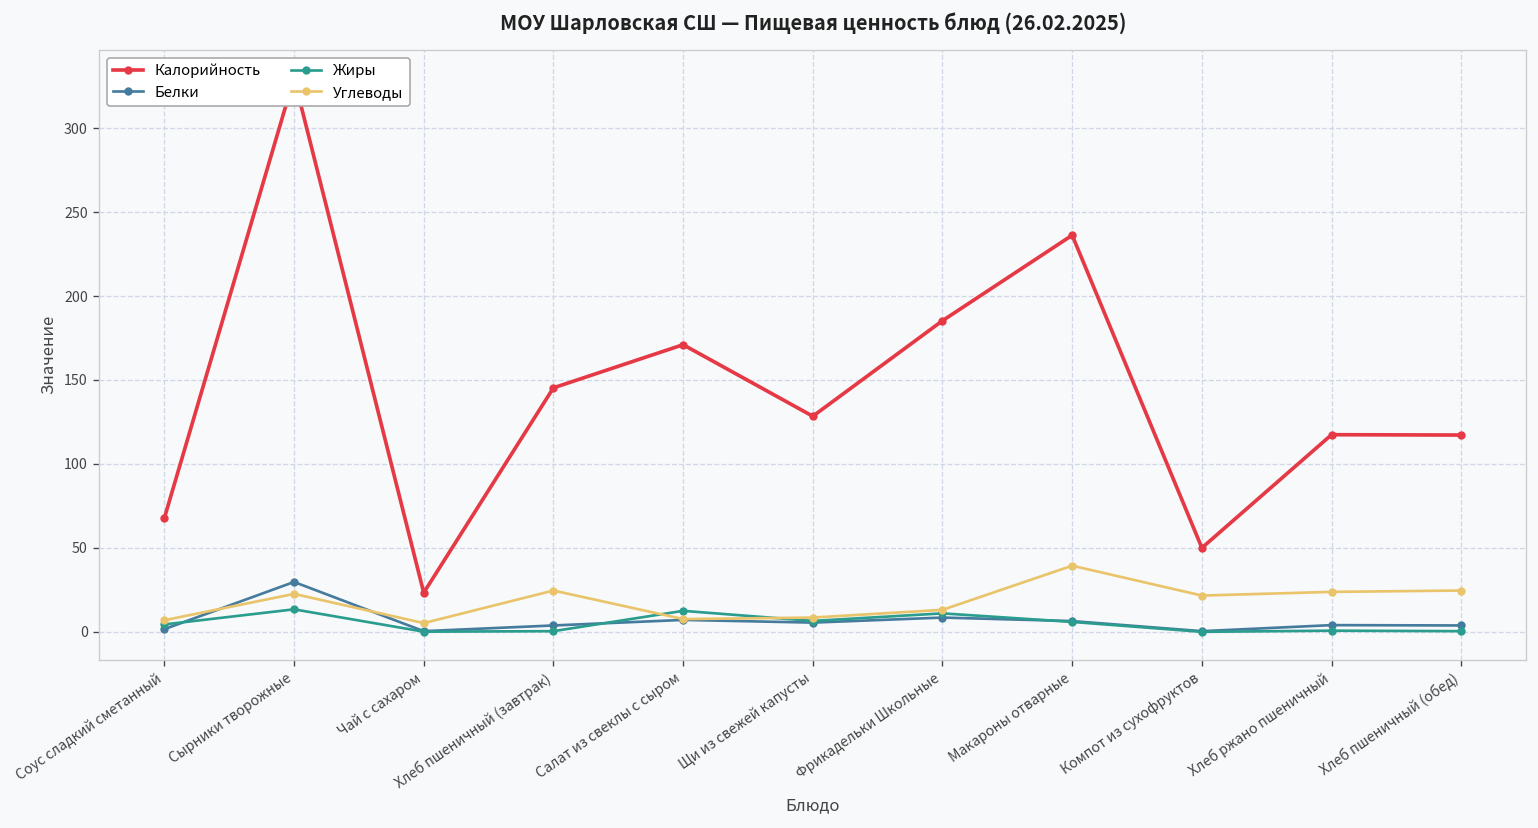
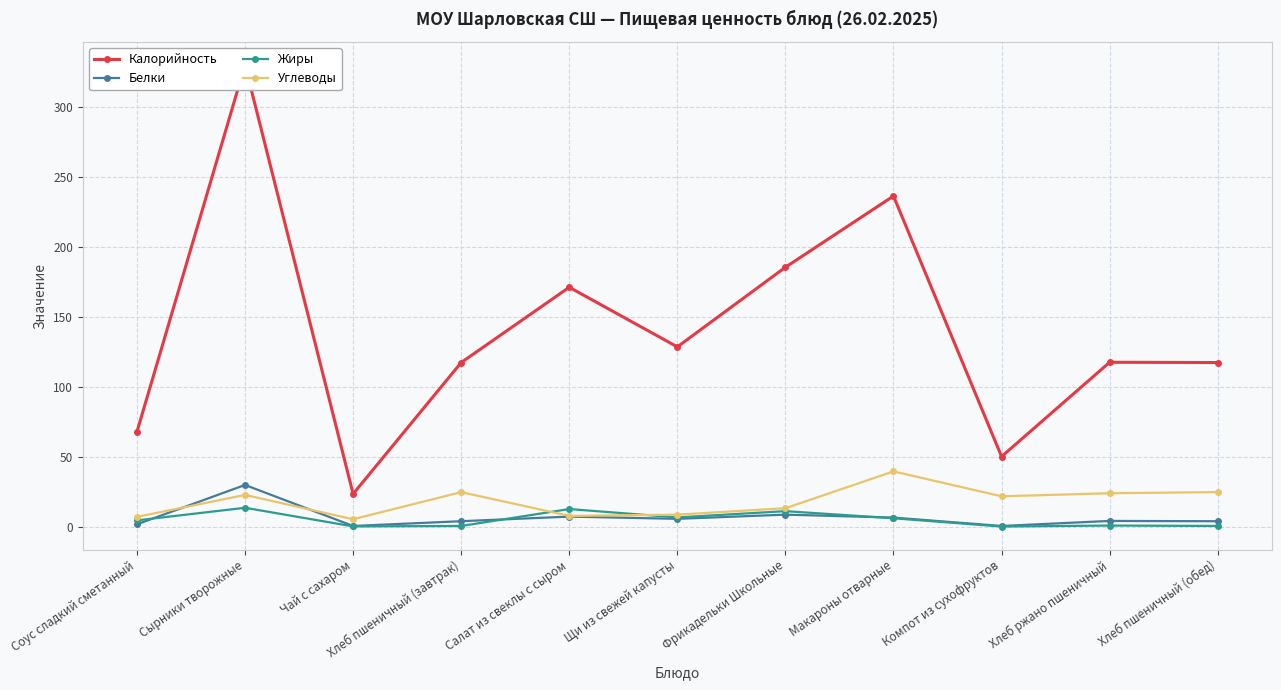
  {
    "Калорийность": {
      "Соус сладкий сметанный": 68,
      "Чай с сахаром": 23,
-     "Хлеб пшеничный (завтрак)": 145,
+     "Хлеб пшеничный (завтрак)": 117,
      "Салат из свеклы с сыром": 171,
      "Щи из свежей капусты": 128,
      "Фрикадельки Школьные": 185,
      "Макароны отварные": 236,
      "Компот из сухофруктов": 50,
      "Хлеб ржано пшеничный": 117,
      "Хлеб пшеничный (обед)": 117
    },
    "Углеводы": {
      "Соус сладкий сметанный": 7,
      "Сырники творожные": 23,
      "Чай с сахаром": 5,
      "Хлеб пшеничный (завтрак)": 25,
      "Щи из свежей капусты": 9,
      "Фрикадельки Школьные": 13,
      "Макароны отварные": 39,
      "Компот из сухофруктов": 22,
      "Хлеб ржано пшеничный": 24,
      "Хлеб пшеничный (обед)": 25
    }
  }
